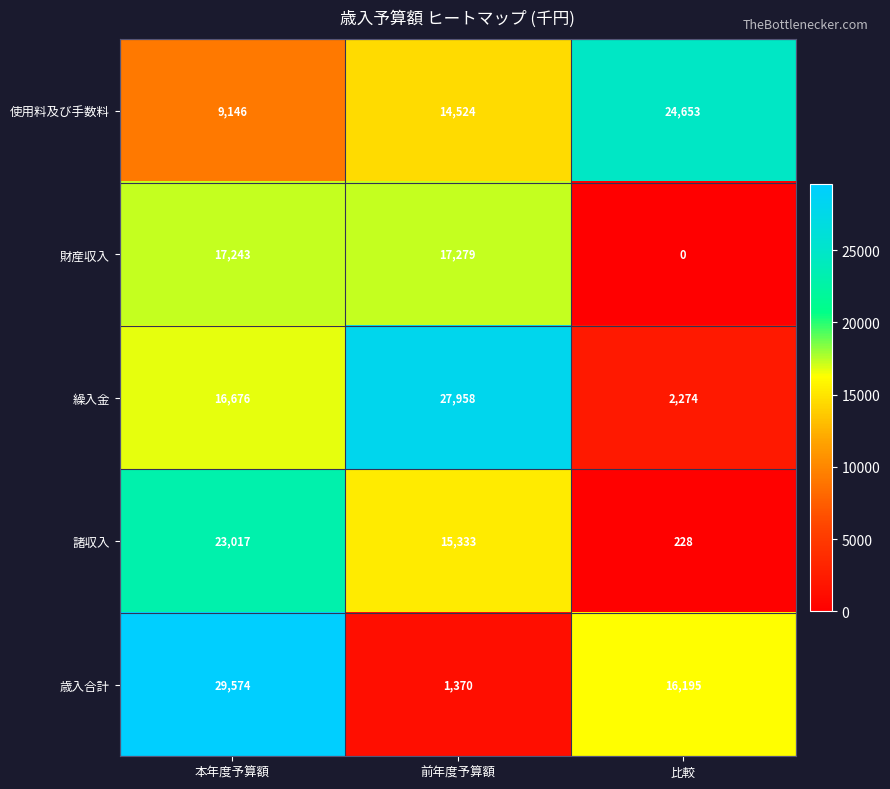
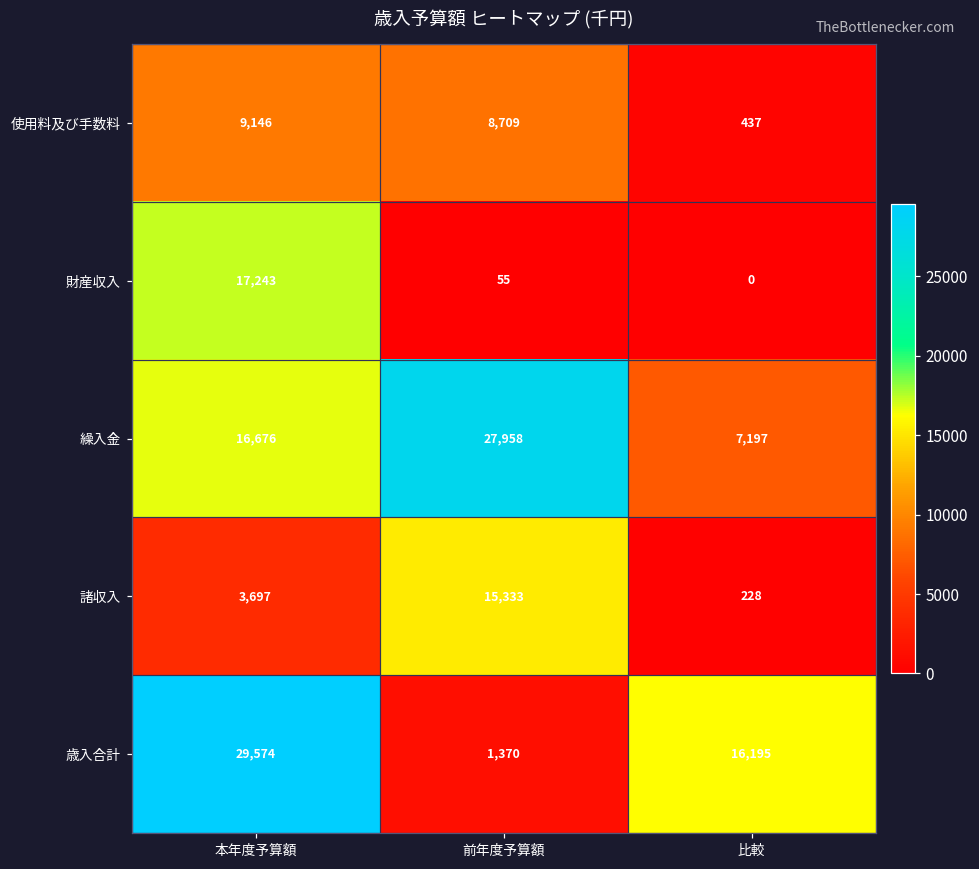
  {
    "使用料及び手数料": {
      "本年度予算額": "9,146",
-     "前年度予算額": "14,524",
-     "比較": "24,653"
+     "前年度予算額": "8,709",
+     "比較": "437"
    },
    "財産収入": {
      "本年度予算額": "17,243",
-     "前年度予算額": "17,279",
+     "前年度予算額": "55",
      "比較": "0"
    },
    "繰入金": {
      "本年度予算額": "16,676",
      "前年度予算額": "27,958",
-     "比較": "2,274"
+     "比較": "7,197"
    },
    "諸収入": {
-     "本年度予算額": "23,017",
+     "本年度予算額": "3,697",
      "前年度予算額": "15,333",
      "比較": "228"
    },
    "歳入合計": {
      "本年度予算額": "29,574",
      "前年度予算額": "1,370",
      "比較": "16,195"
    }
  }
